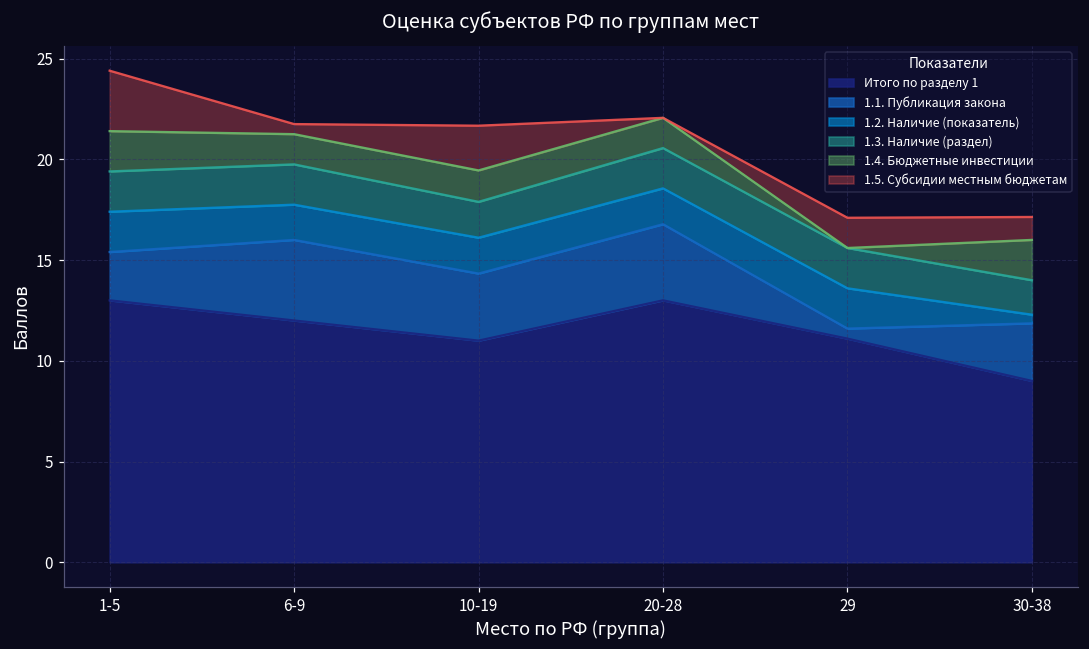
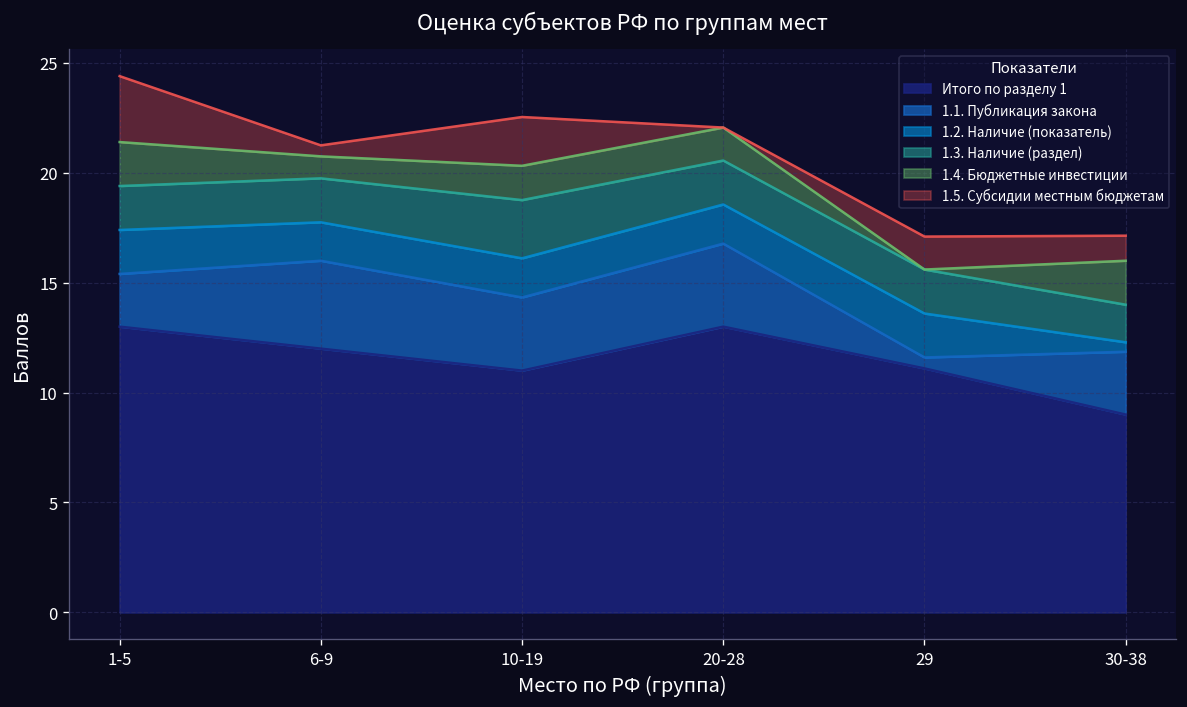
  {
    "Итого по разделу 1": {
      "1-5": 13.0,
      "6-9": 12.0,
      "10-19": 11.0,
      "20-28": 13.0,
      "29": 11.1,
      "30-38": 9.0
    },
    "1.3. Наличие (раздел)": {
      "1-5": 2.0,
      "6-9": 2.0,
-     "10-19": 1.8,
+     "10-19": 2.6,
      "20-28": 2.0,
      "30-38": 1.7
    },
    "1.4. Бюджетные инвестиции": {
      "1-5": 2.0,
-     "6-9": 1.5,
+     "6-9": 1.0,
      "10-19": 1.6,
      "30-38": 2.0
    },
    "1.5. Субсидии местным бюджетам": {
      "1-5": 3.0,
      "6-9": 0.5,
      "10-19": 2.2,
      "29": 1.5,
      "30-38": 1.1
    }
  }
